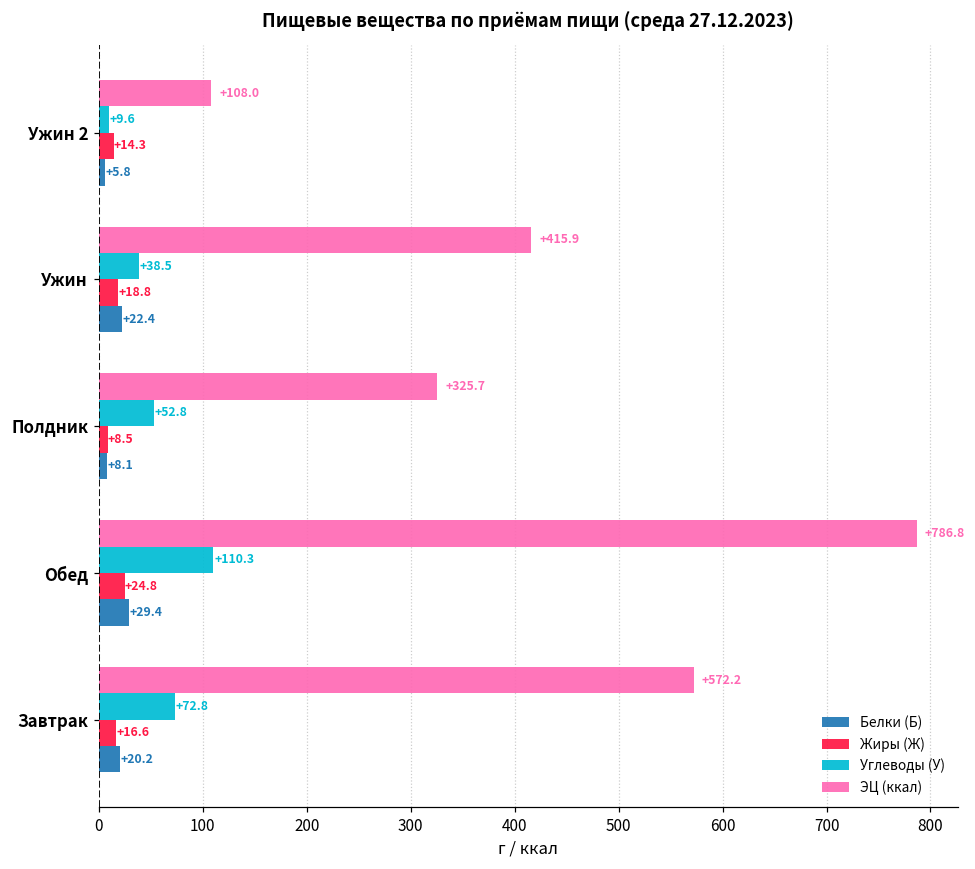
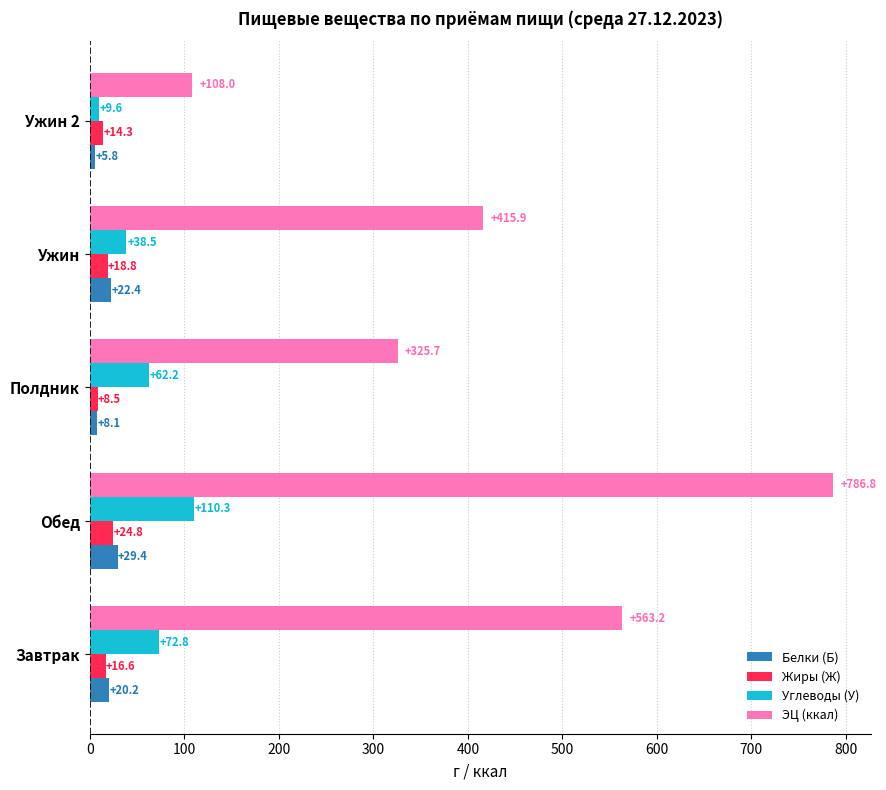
  {
    "Белки (Б)": {
      "Ужин 2": "+5.8",
      "Ужин": "+22.4",
      "Полдник": "+8.1",
      "Обед": "+29.4",
      "Завтрак": "+20.2"
    },
    "Жиры (Ж)": {
      "Ужин 2": "+14.3",
      "Ужин": "+18.8",
      "Полдник": "+8.5",
      "Обед": "+24.8",
      "Завтрак": "+16.6"
    },
    "Углеводы (У)": {
      "Ужин 2": "+9.6",
      "Ужин": "+38.5",
-     "Полдник": "+52.8",
+     "Полдник": "+62.2",
      "Обед": "+110.3",
      "Завтрак": "+72.8"
    },
    "ЭЦ (ккал)": {
      "Ужин 2": "+108.0",
      "Ужин": "+415.9",
      "Полдник": "+325.7",
      "Обед": "+786.8",
-     "Завтрак": "+572.2"
+     "Завтрак": "+563.2"
    }
  }
